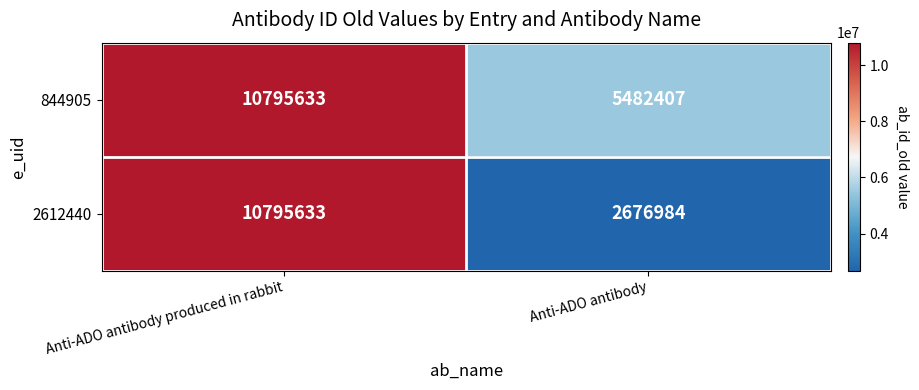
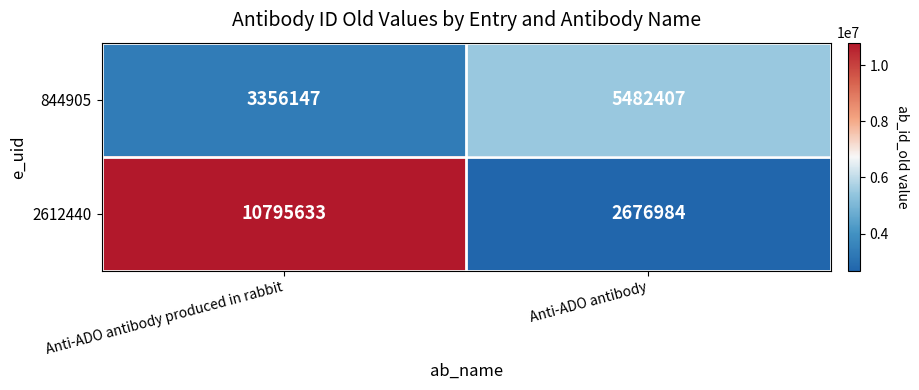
  {
    "844905": {
-     "Anti-ADO antibody produced in rabbit": 10795633,
+     "Anti-ADO antibody produced in rabbit": 3356147,
      "Anti-ADO antibody": 5482407
    },
    "2612440": {
      "Anti-ADO antibody produced in rabbit": 10795633,
      "Anti-ADO antibody": 2676984
    }
  }
